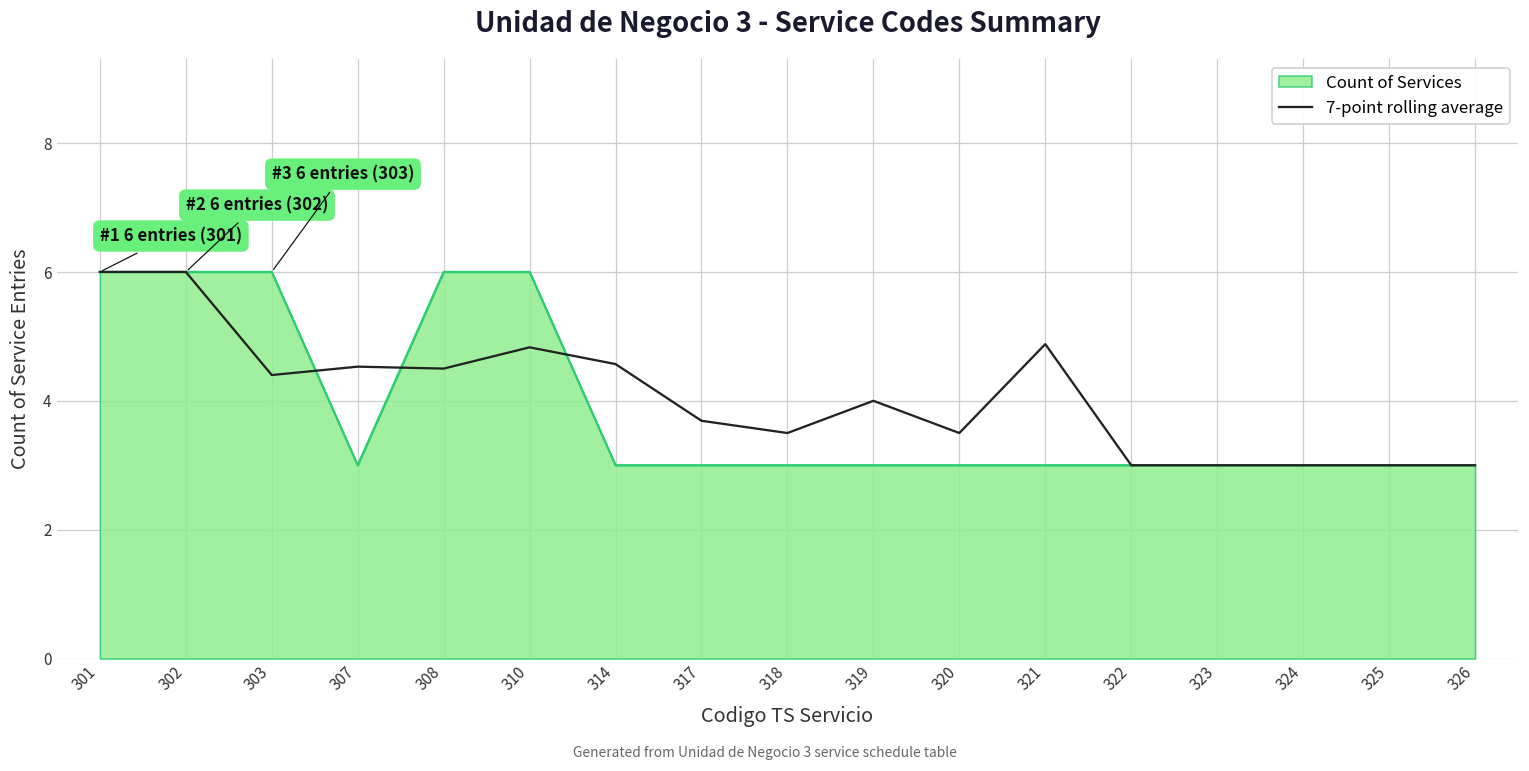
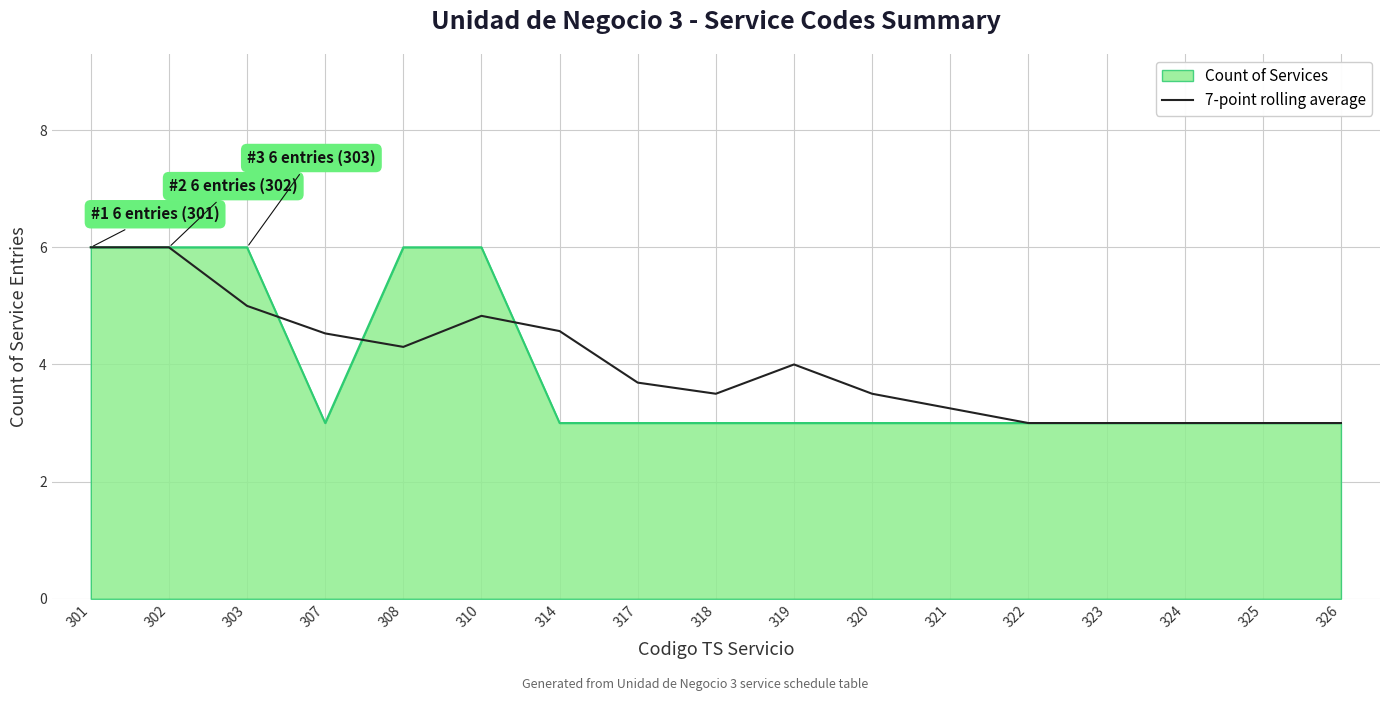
  {
    "Count of Services": {
      "307": 3.0,
      "308": 6.0,
      "310": 6.0,
      "314": 3.0,
      "317": 3.0,
      "318": 3.0,
      "319": 3.0,
      "320": 3.0,
      "321": 3.0
    },
    "7-point rolling average": {
-     "303": 4.4,
+     "303": 5.0,
      "307": 4.5,
-     "308": 4.5,
+     "308": 4.3,
      "310": 4.8,
      "314": 4.6,
      "317": 3.7,
      "318": 3.5,
      "319": 4.0,
      "320": 3.5,
-     "321": 4.9
+     "321": 3.3
    }
  }
